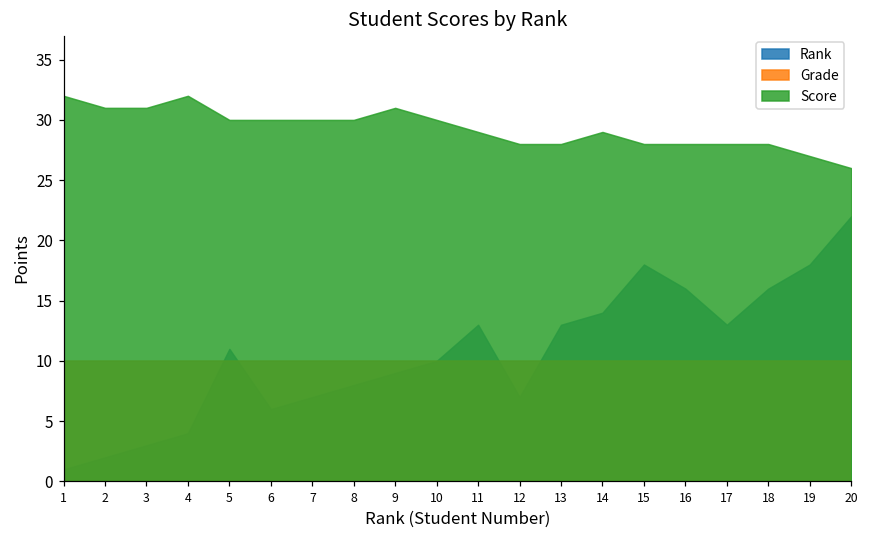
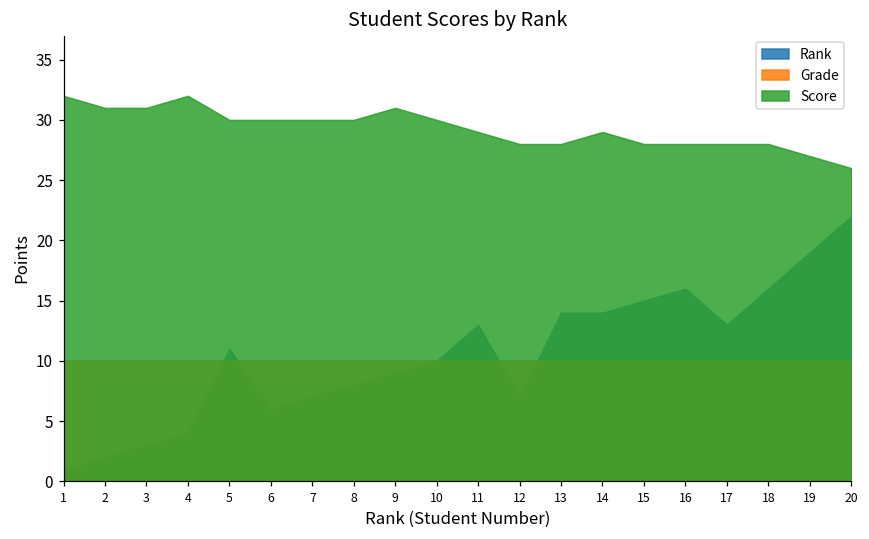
  {
    "Rank": {
      "1": 1,
      "2": 2,
      "3": 3,
      "4": 4,
      "5": 11,
      "6": 6,
      "7": 7,
      "8": 8,
      "9": 9,
      "11": 13,
      "12": 7,
-     "13": 13,
+     "13": 14,
      "14": 14,
-     "15": 18,
+     "15": 15,
      "16": 16,
      "17": 13,
      "18": 16,
-     "19": 18,
+     "19": 19,
      "20": 22
    },
    "Grade": {
      "1": 10,
      "2": 10,
      "3": 10,
      "4": 10,
      "5": 10,
      "6": 10,
      "7": 10,
      "8": 10,
      "9": 10,
      "11": 10,
      "12": 10,
      "13": 10,
      "14": 10,
      "15": 10,
      "16": 10,
      "17": 10,
      "18": 10,
      "19": 10,
      "20": 10
    },
    "Score": {
      "1": 32,
      "2": 31,
      "3": 31,
      "4": 32,
      "5": 30,
      "6": 30,
      "7": 30,
      "8": 30,
      "9": 31,
      "10": 30,
      "11": 29,
      "12": 28,
      "13": 28,
      "14": 29,
      "15": 28,
      "16": 28,
      "17": 28,
      "18": 28,
      "19": 27,
      "20": 26
    }
  }
